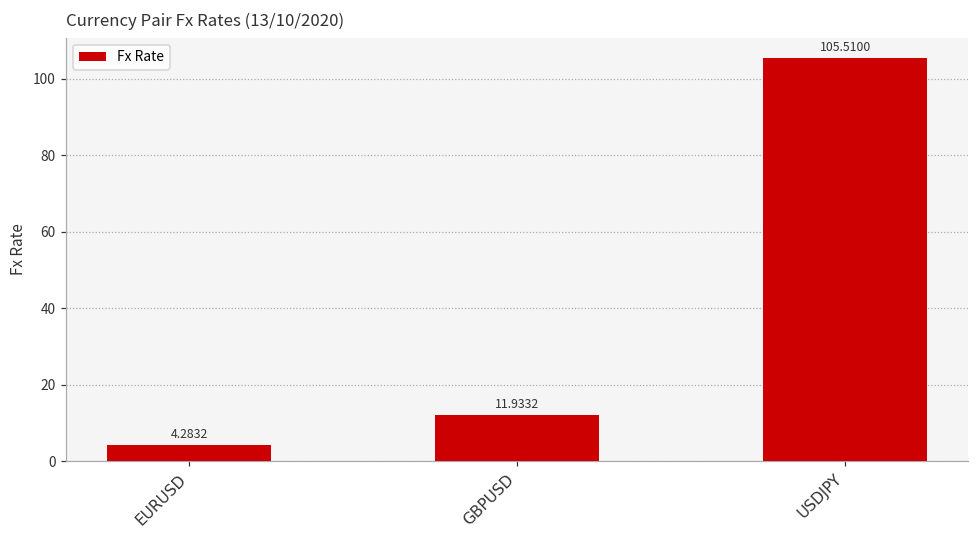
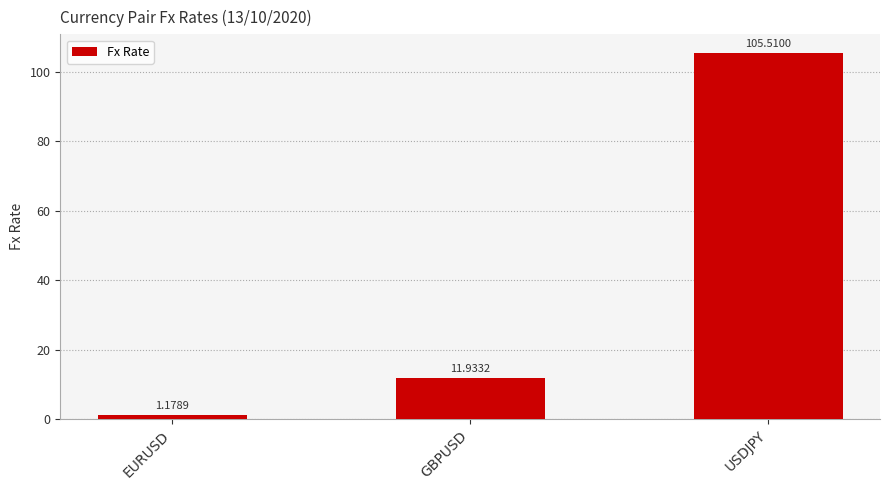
  {
-   "EURUSD": 4.2832,
+   "EURUSD": 1.1789,
    "GBPUSD": 11.9332,
    "USDJPY": 105.5100
  }
